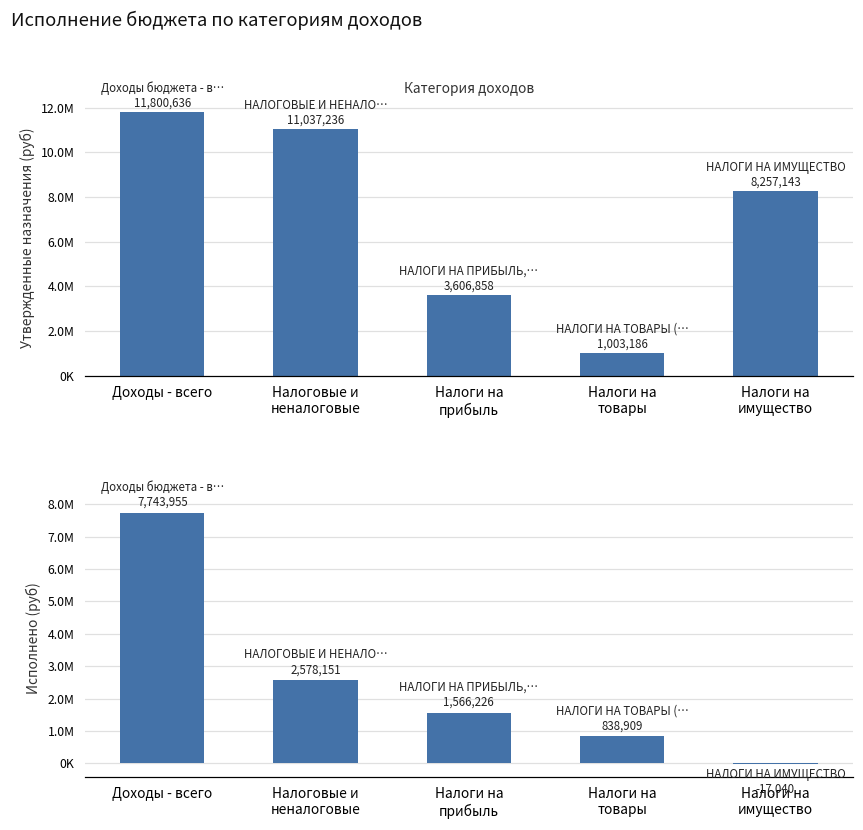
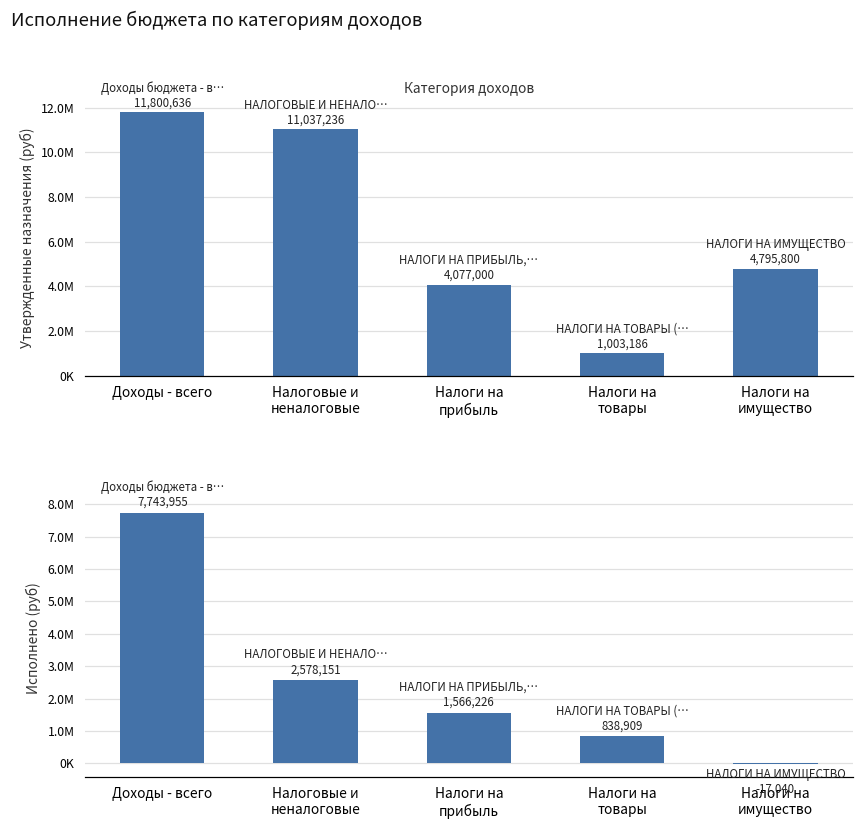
  {
    "Категория доходов": {
      "Доходы - всего": "11,800,636",
      "Налоговые и неналоговые": "11,037,236",
-     "Налоги на прибыль": "3,606,858",
+     "Налоги на прибыль": "4,077,000",
      "Налоги на товары": "1,003,186",
-     "Налоги на имущество": "8,257,143"
+     "Налоги на имущество": "4,795,800"
    }
  }
